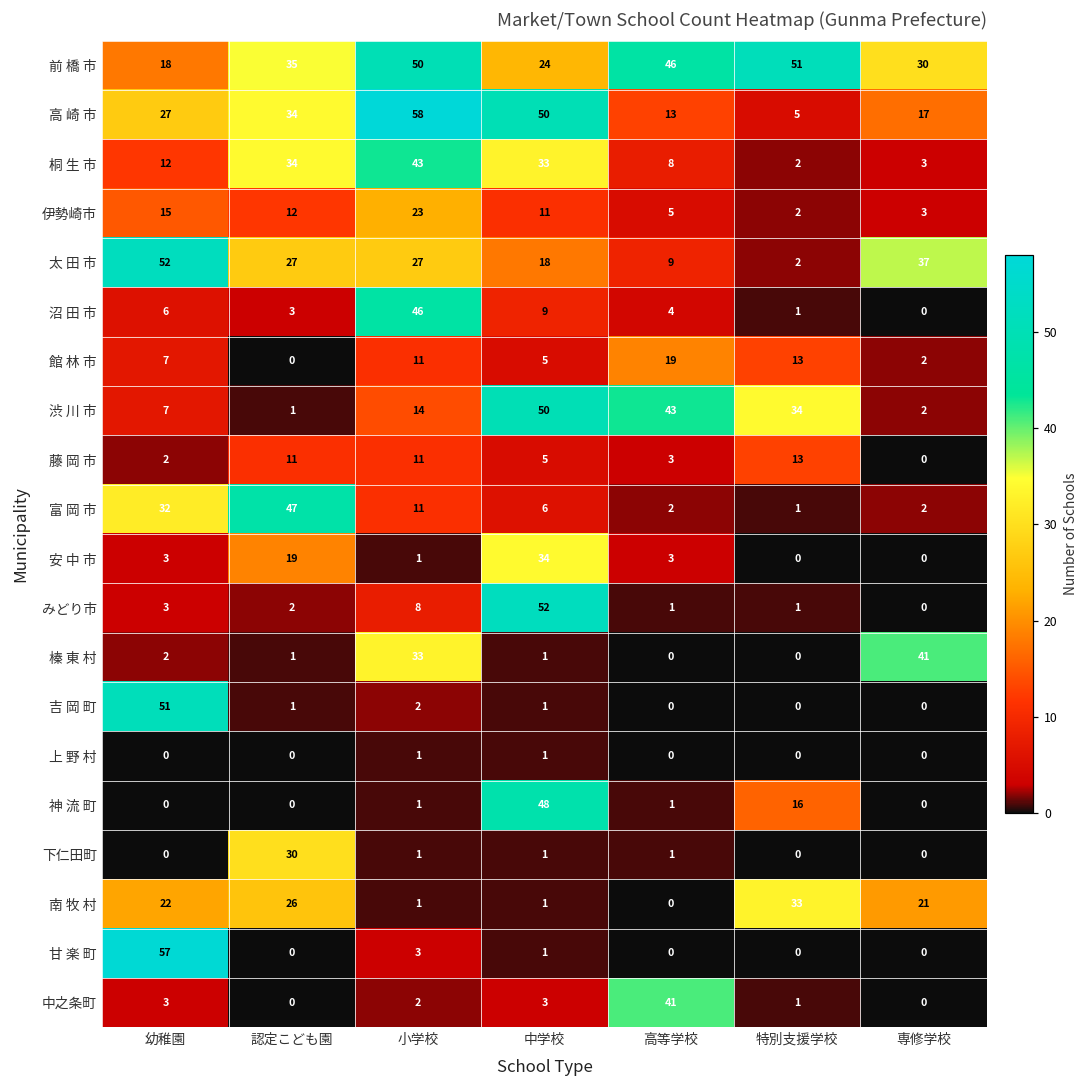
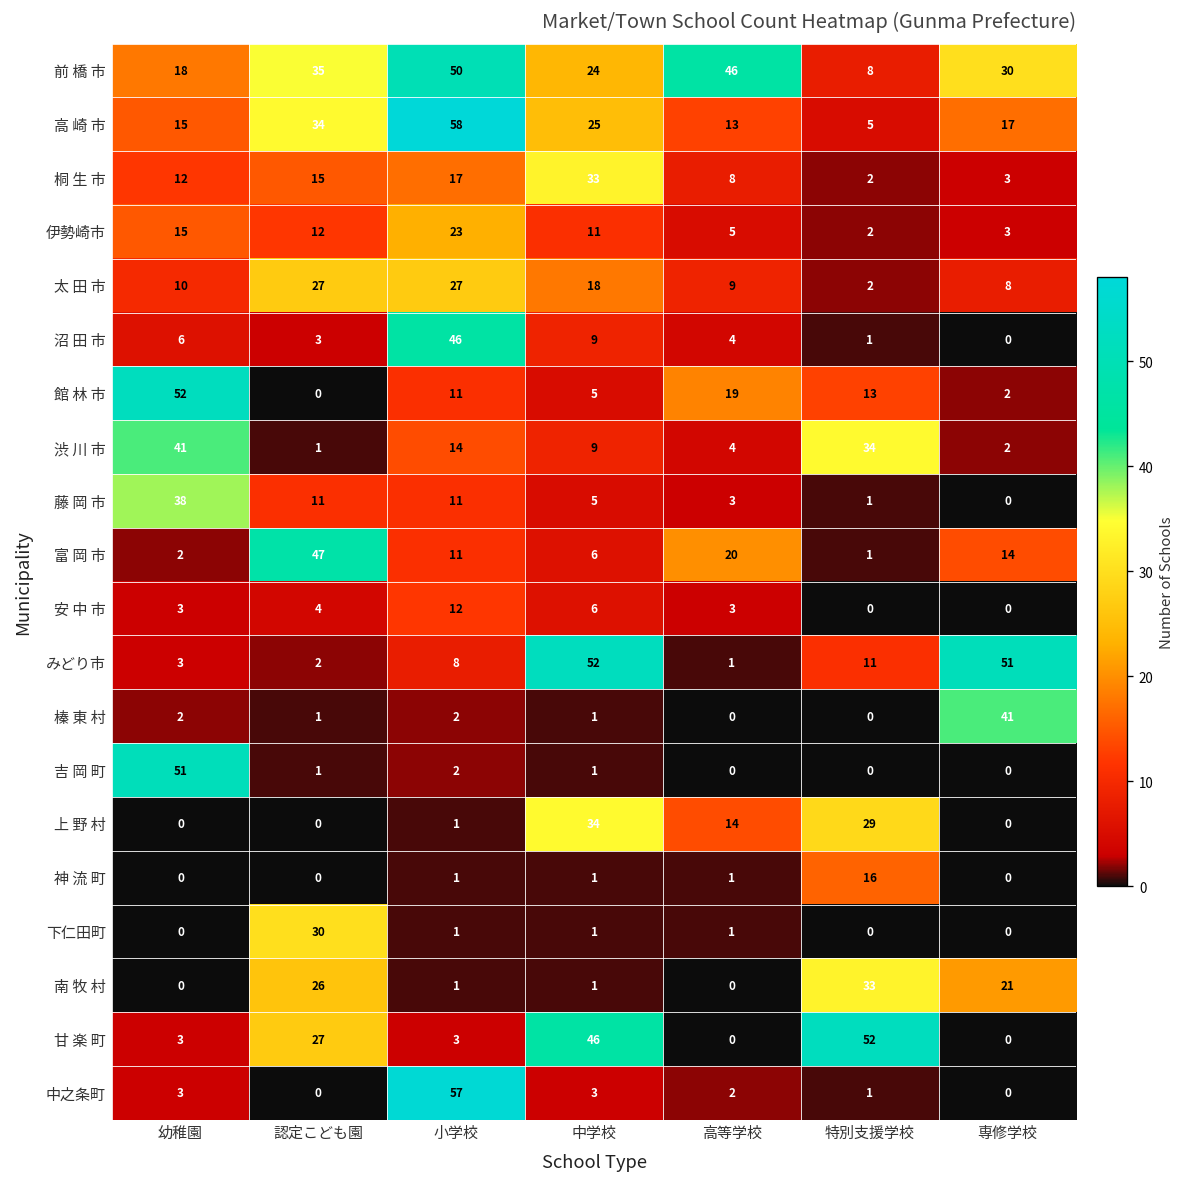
  {
    "前 橋 市": {
      "幼稚園": 18,
      "認定こども園": 35,
      "小学校": 50,
      "中学校": 24,
      "高等学校": 46,
-     "特別支援学校": 51,
+     "特別支援学校": 8,
      "専修学校": 30
    },
    "高 崎 市": {
-     "幼稚園": 27,
+     "幼稚園": 15,
      "認定こども園": 34,
      "小学校": 58,
-     "中学校": 50,
+     "中学校": 25,
      "高等学校": 13,
      "特別支援学校": 5,
      "専修学校": 17
    },
    "桐 生 市": {
      "幼稚園": 12,
-     "認定こども園": 34,
-     "小学校": 43,
+     "認定こども園": 15,
+     "小学校": 17,
      "中学校": 33,
      "高等学校": 8,
      "特別支援学校": 2,
      "専修学校": 3
    },
    "伊勢崎市": {
      "幼稚園": 15,
      "認定こども園": 12,
      "小学校": 23,
      "中学校": 11,
      "高等学校": 5,
      "特別支援学校": 2,
      "専修学校": 3
    },
    "太 田 市": {
-     "幼稚園": 52,
+     "幼稚園": 10,
      "認定こども園": 27,
      "小学校": 27,
      "中学校": 18,
      "高等学校": 9,
      "特別支援学校": 2,
-     "専修学校": 37
+     "専修学校": 8
    },
    "沼 田 市": {
      "幼稚園": 6,
      "認定こども園": 3,
      "小学校": 46,
      "中学校": 9,
      "高等学校": 4,
      "特別支援学校": 1,
      "専修学校": 0
    },
    "館 林 市": {
-     "幼稚園": 7,
+     "幼稚園": 52,
      "認定こども園": 0,
      "小学校": 11,
      "中学校": 5,
      "高等学校": 19,
      "特別支援学校": 13,
      "専修学校": 2
    },
    "渋 川 市": {
-     "幼稚園": 7,
+     "幼稚園": 41,
      "認定こども園": 1,
      "小学校": 14,
-     "中学校": 50,
-     "高等学校": 43,
+     "中学校": 9,
+     "高等学校": 4,
      "特別支援学校": 34,
      "専修学校": 2
    },
    "藤 岡 市": {
-     "幼稚園": 2,
+     "幼稚園": 38,
      "認定こども園": 11,
      "小学校": 11,
      "中学校": 5,
      "高等学校": 3,
-     "特別支援学校": 13,
+     "特別支援学校": 1,
      "専修学校": 0
    },
    "富 岡 市": {
-     "幼稚園": 32,
+     "幼稚園": 2,
      "認定こども園": 47,
      "小学校": 11,
      "中学校": 6,
-     "高等学校": 2,
+     "高等学校": 20,
      "特別支援学校": 1,
-     "専修学校": 2
+     "専修学校": 14
    },
    "安 中 市": {
      "幼稚園": 3,
-     "認定こども園": 19,
-     "小学校": 1,
-     "中学校": 34,
+     "認定こども園": 4,
+     "小学校": 12,
+     "中学校": 6,
      "高等学校": 3,
      "特別支援学校": 0,
      "専修学校": 0
    },
    "みどり市": {
      "幼稚園": 3,
      "認定こども園": 2,
      "小学校": 8,
      "中学校": 52,
      "高等学校": 1,
-     "特別支援学校": 1,
-     "専修学校": 0
+     "特別支援学校": 11,
+     "専修学校": 51
    },
    "榛 東 村": {
      "幼稚園": 2,
      "認定こども園": 1,
-     "小学校": 33,
+     "小学校": 2,
      "中学校": 1,
      "高等学校": 0,
      "特別支援学校": 0,
      "専修学校": 41
    },
    "吉 岡 町": {
      "幼稚園": 51,
      "認定こども園": 1,
      "小学校": 2,
      "中学校": 1,
      "高等学校": 0,
      "特別支援学校": 0,
      "専修学校": 0
    },
    "上 野 村": {
      "幼稚園": 0,
      "認定こども園": 0,
      "小学校": 1,
-     "中学校": 1,
-     "高等学校": 0,
-     "特別支援学校": 0,
+     "中学校": 34,
+     "高等学校": 14,
+     "特別支援学校": 29,
      "専修学校": 0
    },
    "神 流 町": {
      "幼稚園": 0,
      "認定こども園": 0,
      "小学校": 1,
-     "中学校": 48,
+     "中学校": 1,
      "高等学校": 1,
      "特別支援学校": 16,
      "専修学校": 0
    },
    "下仁田町": {
      "幼稚園": 0,
      "認定こども園": 30,
      "小学校": 1,
      "中学校": 1,
      "高等学校": 1,
      "特別支援学校": 0,
      "専修学校": 0
    },
    "南 牧 村": {
-     "幼稚園": 22,
+     "幼稚園": 0,
      "認定こども園": 26,
      "小学校": 1,
      "中学校": 1,
      "高等学校": 0,
      "特別支援学校": 33,
      "専修学校": 21
    },
    "甘 楽 町": {
-     "幼稚園": 57,
-     "認定こども園": 0,
+     "幼稚園": 3,
+     "認定こども園": 27,
      "小学校": 3,
-     "中学校": 1,
+     "中学校": 46,
      "高等学校": 0,
-     "特別支援学校": 0,
+     "特別支援学校": 52,
      "専修学校": 0
    },
    "中之条町": {
      "幼稚園": 3,
      "認定こども園": 0,
-     "小学校": 2,
+     "小学校": 57,
      "中学校": 3,
-     "高等学校": 41,
+     "高等学校": 2,
      "特別支援学校": 1,
      "専修学校": 0
    }
  }
